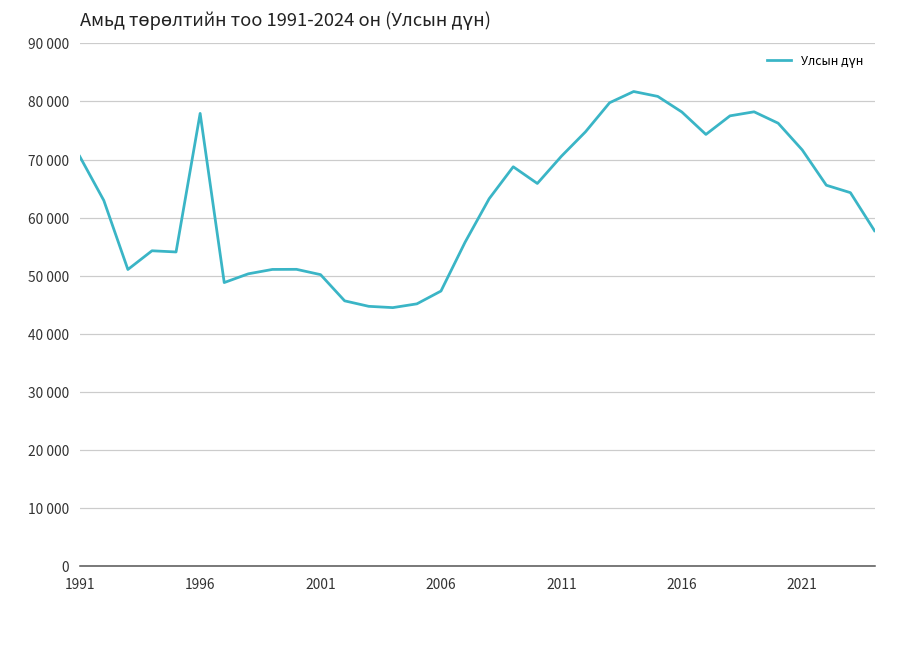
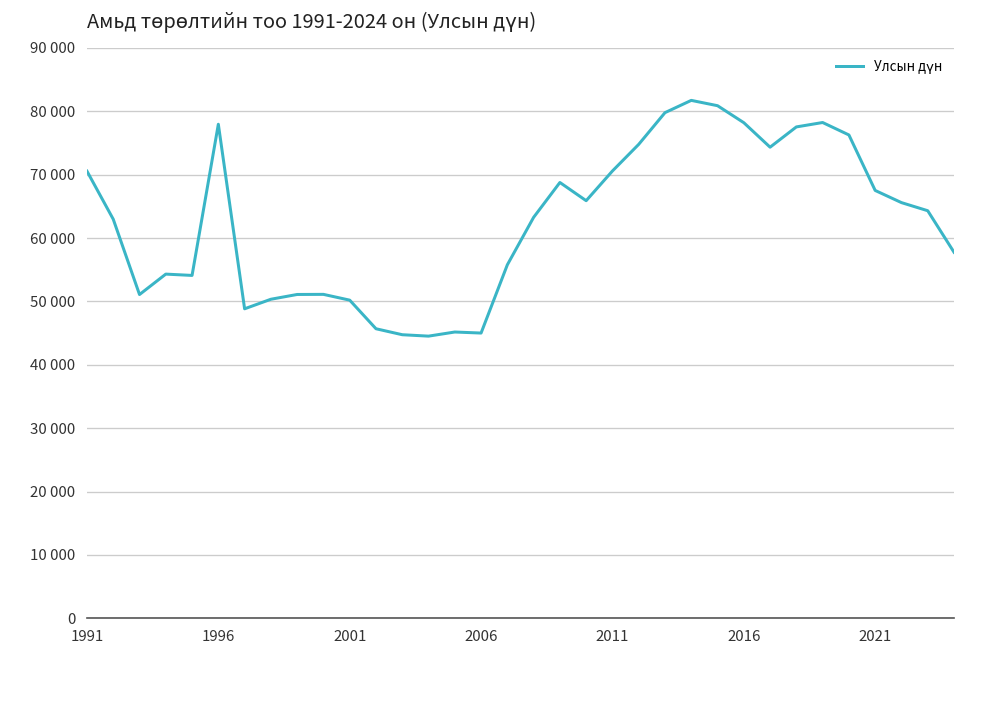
  {
    "1991": 71000,
    "1996": 78000,
    "2001": 50000,
-   "2006": 47000,
+   "2006": 45000,
    "2011": 71000,
    "2016": 78000,
-   "2021": 72000
+   "2021": 68000
  }
